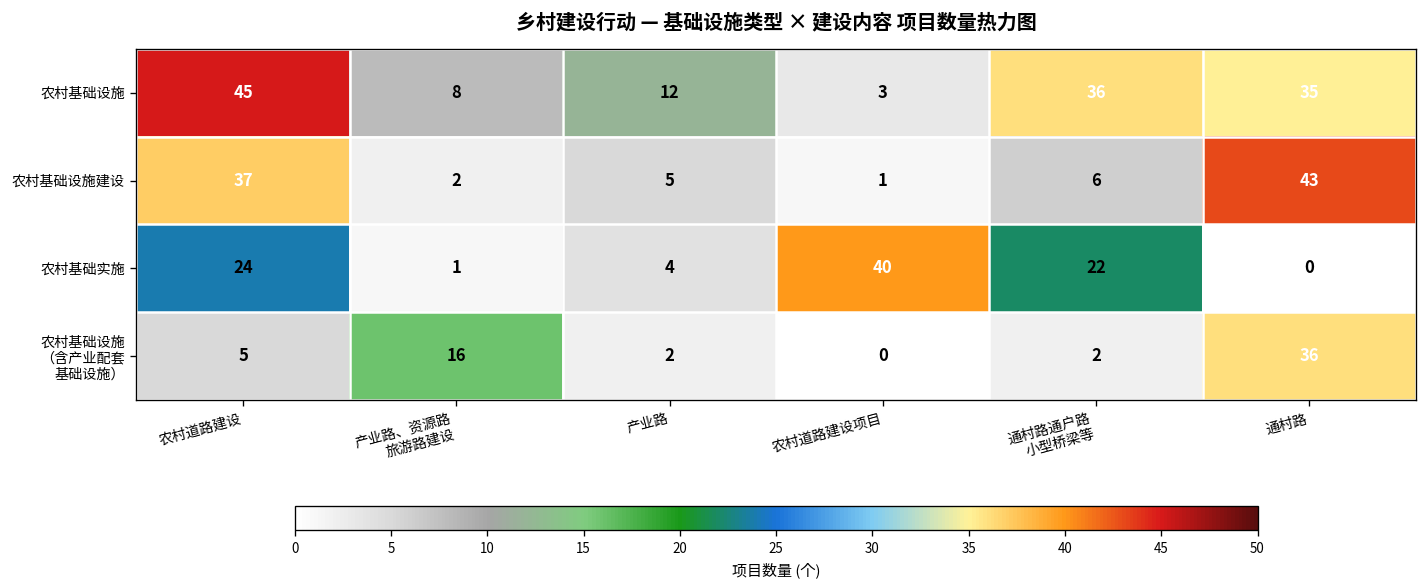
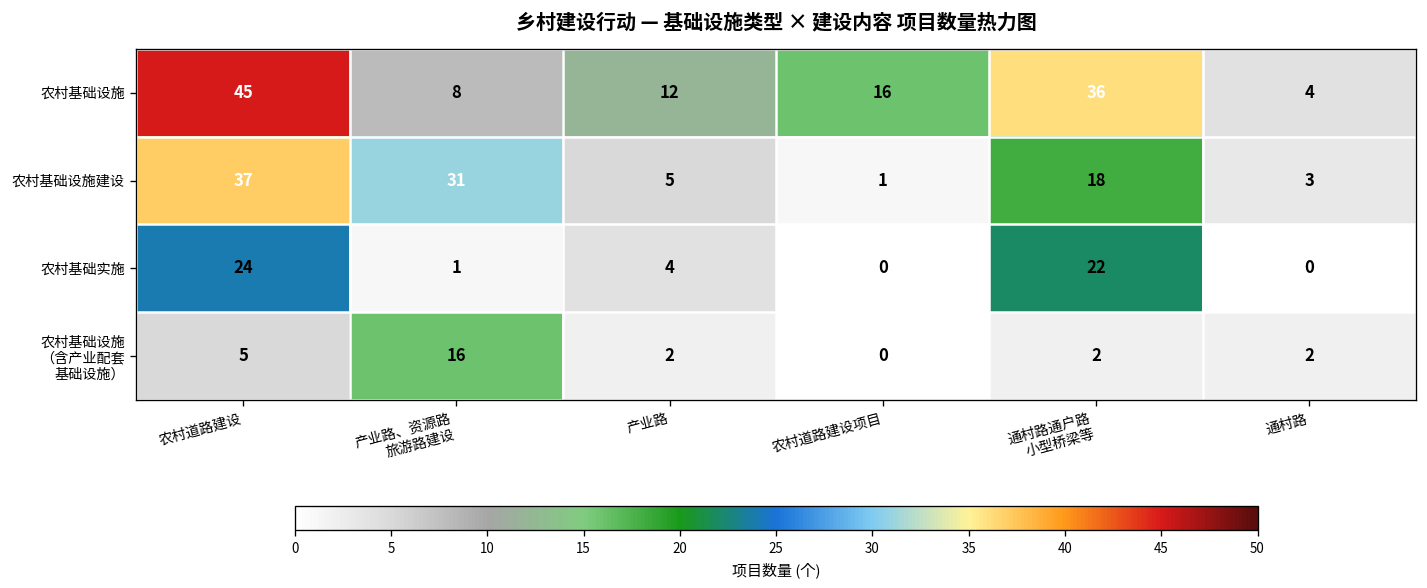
  {
    "农村基础设施": {
      "农村道路建设": 45,
      "产业路、资源路 旅游路建设": 8,
      "产业路": 12,
-     "农村道路建设项目": 3,
+     "农村道路建设项目": 16,
      "通村路通户路 小型桥梁等": 36,
-     "通村路": 35
+     "通村路": 4
    },
    "农村基础设施建设": {
      "农村道路建设": 37,
-     "产业路、资源路 旅游路建设": 2,
+     "产业路、资源路 旅游路建设": 31,
      "产业路": 5,
      "农村道路建设项目": 1,
-     "通村路通户路 小型桥梁等": 6,
-     "通村路": 43
+     "通村路通户路 小型桥梁等": 18,
+     "通村路": 3
    },
    "农村基础实施": {
      "农村道路建设": 24,
      "产业路、资源路 旅游路建设": 1,
      "产业路": 4,
-     "农村道路建设项目": 40,
+     "农村道路建设项目": 0,
      "通村路通户路 小型桥梁等": 22,
      "通村路": 0
    },
    "农村基础设施 （含产业配套 基础设施）": {
      "农村道路建设": 5,
      "产业路、资源路 旅游路建设": 16,
      "产业路": 2,
      "农村道路建设项目": 0,
      "通村路通户路 小型桥梁等": 2,
-     "通村路": 36
+     "通村路": 2
    }
  }
